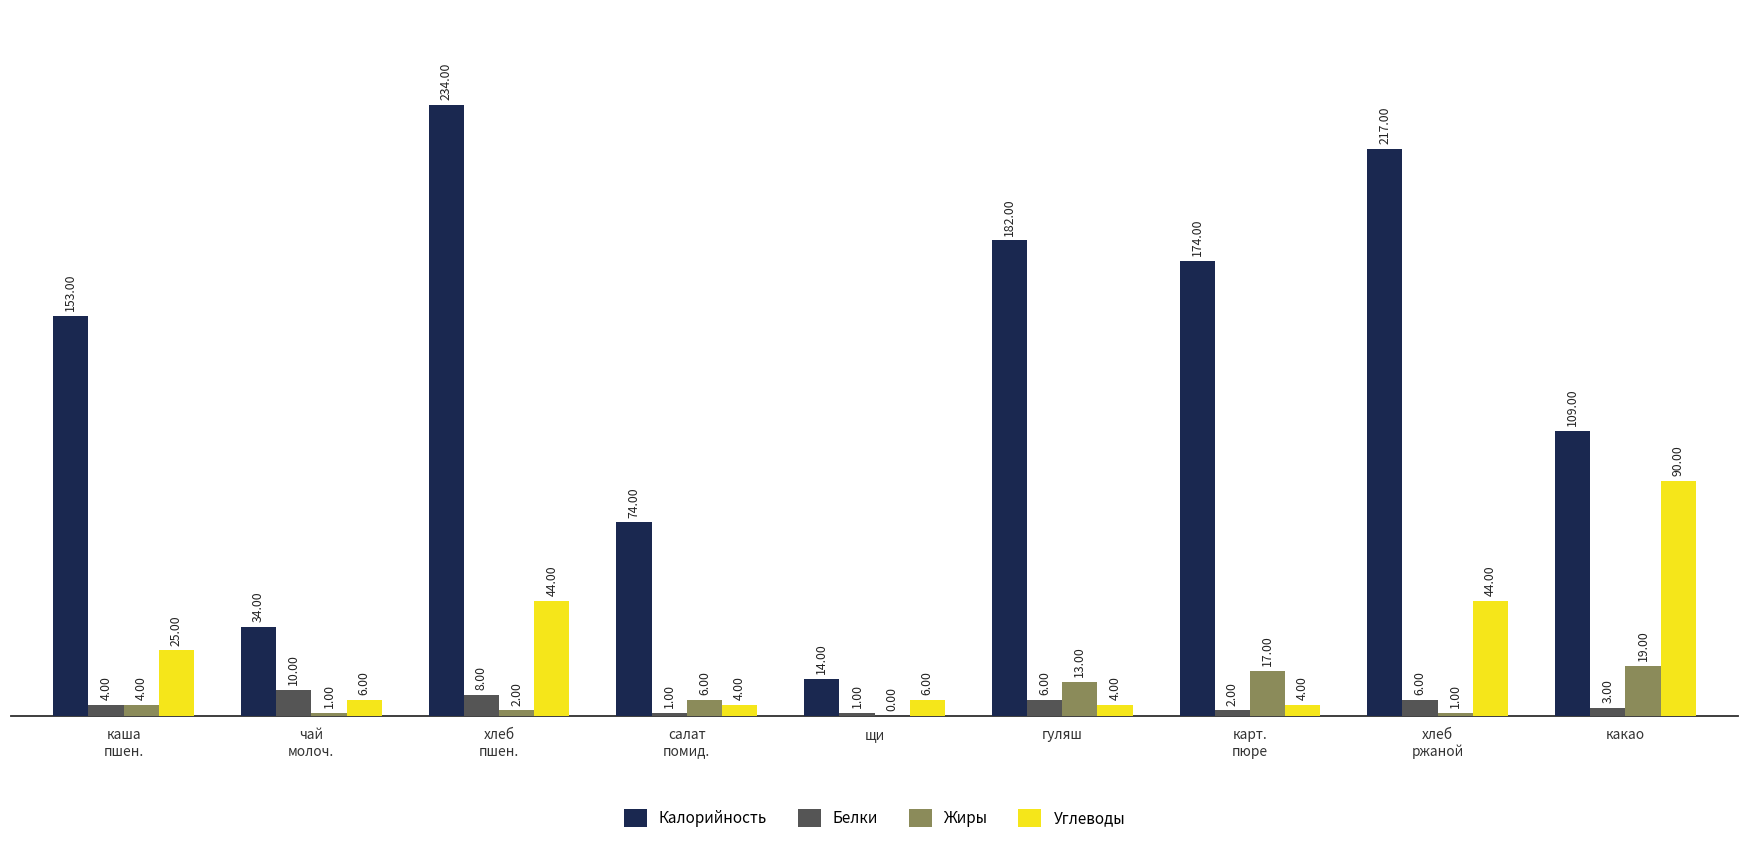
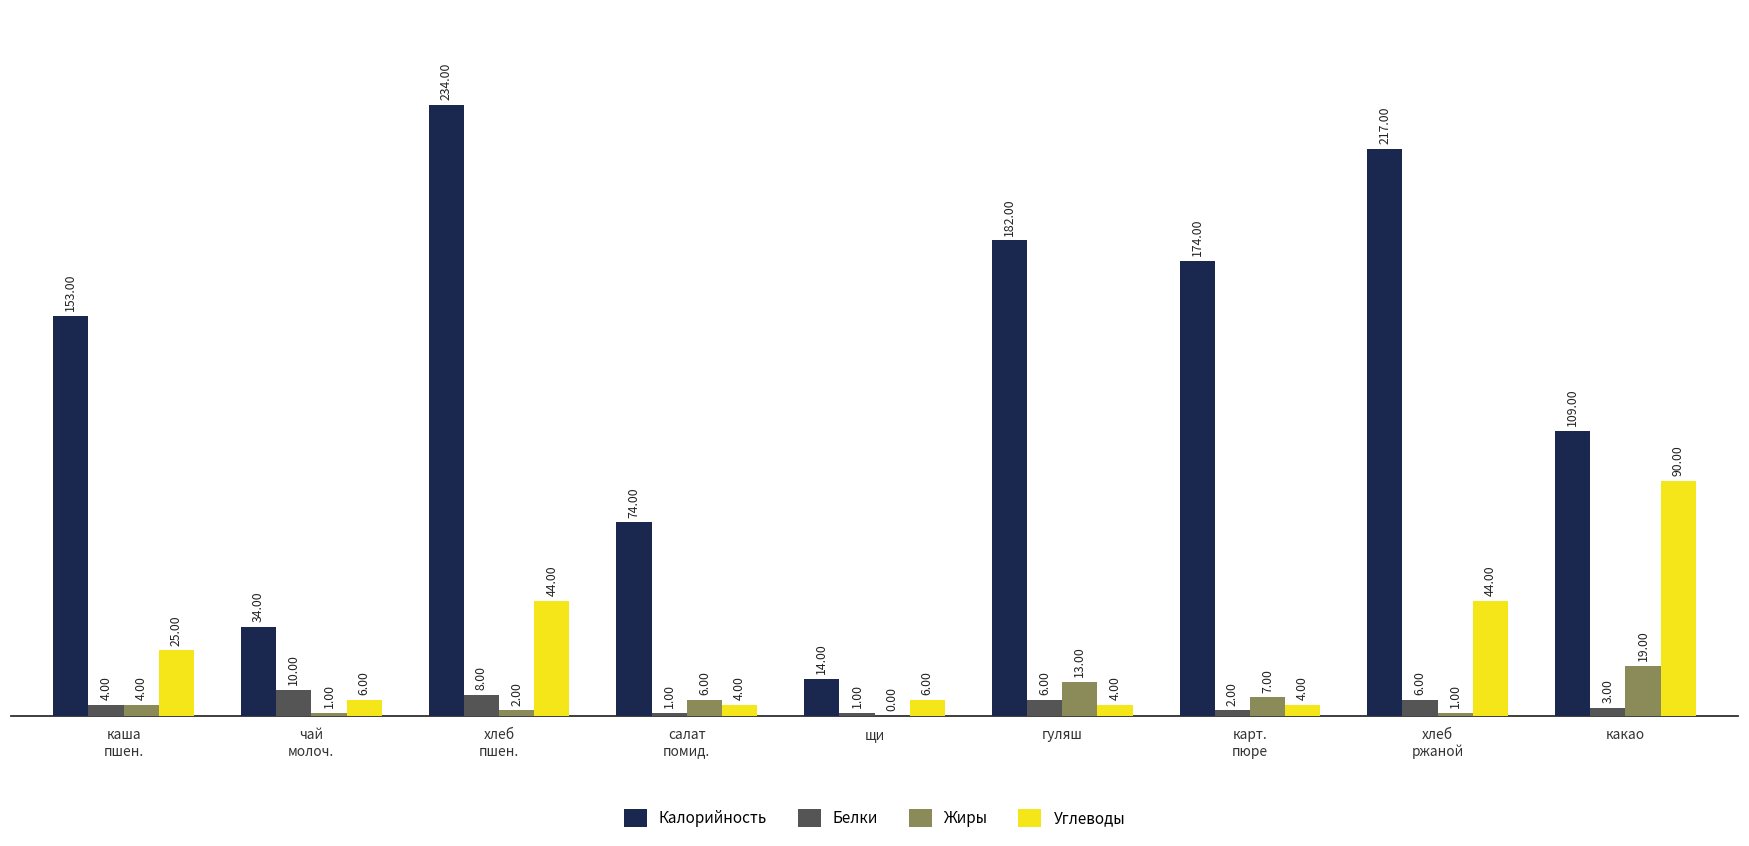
  {
    "Калорийность": {
      "каша пшен.": 153.00,
      "чай молоч.": 34.00,
      "хлеб пшен.": 234.00,
      "салат помид.": 74.00,
      "щи": 14.00,
      "гуляш": 182.00,
      "карт. пюре": 174.00,
      "хлеб ржаной": 217.00,
      "какао": 109.00
    },
    "Белки": {
      "каша пшен.": 4.00,
      "чай молоч.": 10.00,
      "хлеб пшен.": 8.00,
      "салат помид.": 1.00,
      "щи": 1.00,
      "гуляш": 6.00,
      "карт. пюре": 2.00,
      "хлеб ржаной": 6.00,
      "какао": 3.00
    },
    "Жиры": {
      "каша пшен.": 4.00,
      "чай молоч.": 1.00,
      "хлеб пшен.": 2.00,
      "салат помид.": 6.00,
      "щи": 0.00,
      "гуляш": 13.00,
-     "карт. пюре": 17.00,
+     "карт. пюре": 7.00,
      "хлеб ржаной": 1.00,
      "какао": 19.00
    },
    "Углеводы": {
      "каша пшен.": 25.00,
      "чай молоч.": 6.00,
      "хлеб пшен.": 44.00,
      "салат помид.": 4.00,
      "щи": 6.00,
      "гуляш": 4.00,
      "карт. пюре": 4.00,
      "хлеб ржаной": 44.00,
      "какао": 90.00
    }
  }
